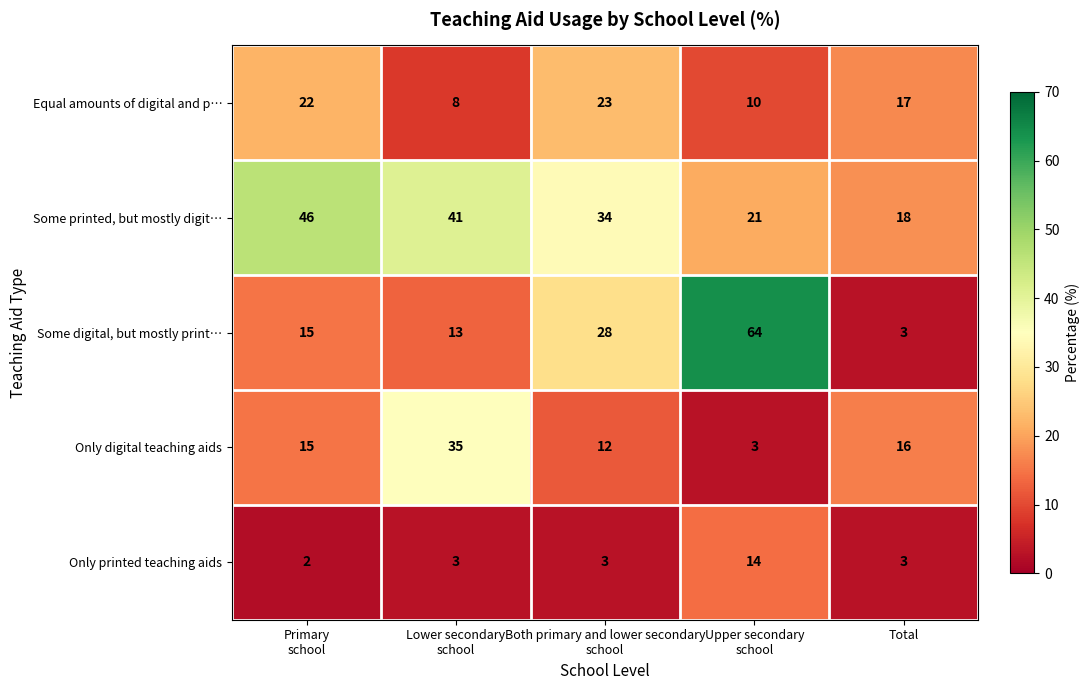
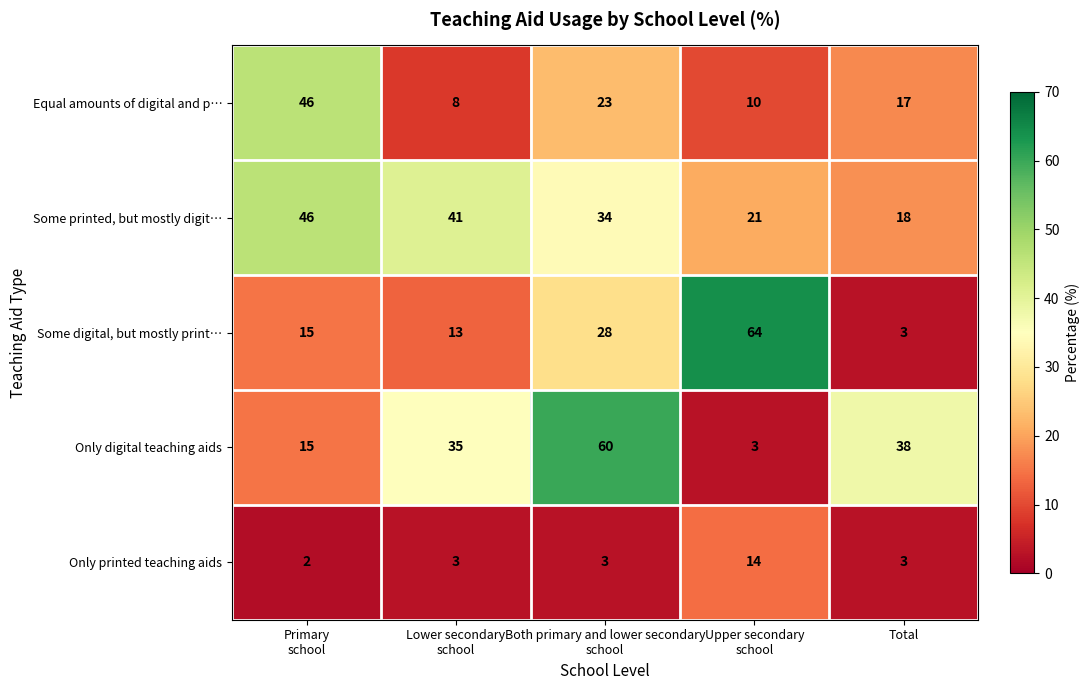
  {
    "Equal amounts of digital and p…": {
-     "Primary school": 22,
+     "Primary school": 46,
      "Lower secondary school": 8,
      "Both primary and lower secondary school": 23,
      "Upper secondary school": 10,
      "Total": 17
    },
    "Some printed, but mostly digit…": {
      "Primary school": 46,
      "Lower secondary school": 41,
      "Both primary and lower secondary school": 34,
      "Upper secondary school": 21,
      "Total": 18
    },
    "Some digital, but mostly print…": {
      "Primary school": 15,
      "Lower secondary school": 13,
      "Both primary and lower secondary school": 28,
      "Upper secondary school": 64,
      "Total": 3
    },
    "Only digital teaching aids": {
      "Primary school": 15,
      "Lower secondary school": 35,
-     "Both primary and lower secondary school": 12,
+     "Both primary and lower secondary school": 60,
      "Upper secondary school": 3,
-     "Total": 16
+     "Total": 38
    },
    "Only printed teaching aids": {
      "Primary school": 2,
      "Lower secondary school": 3,
      "Both primary and lower secondary school": 3,
      "Upper secondary school": 14,
      "Total": 3
    }
  }
